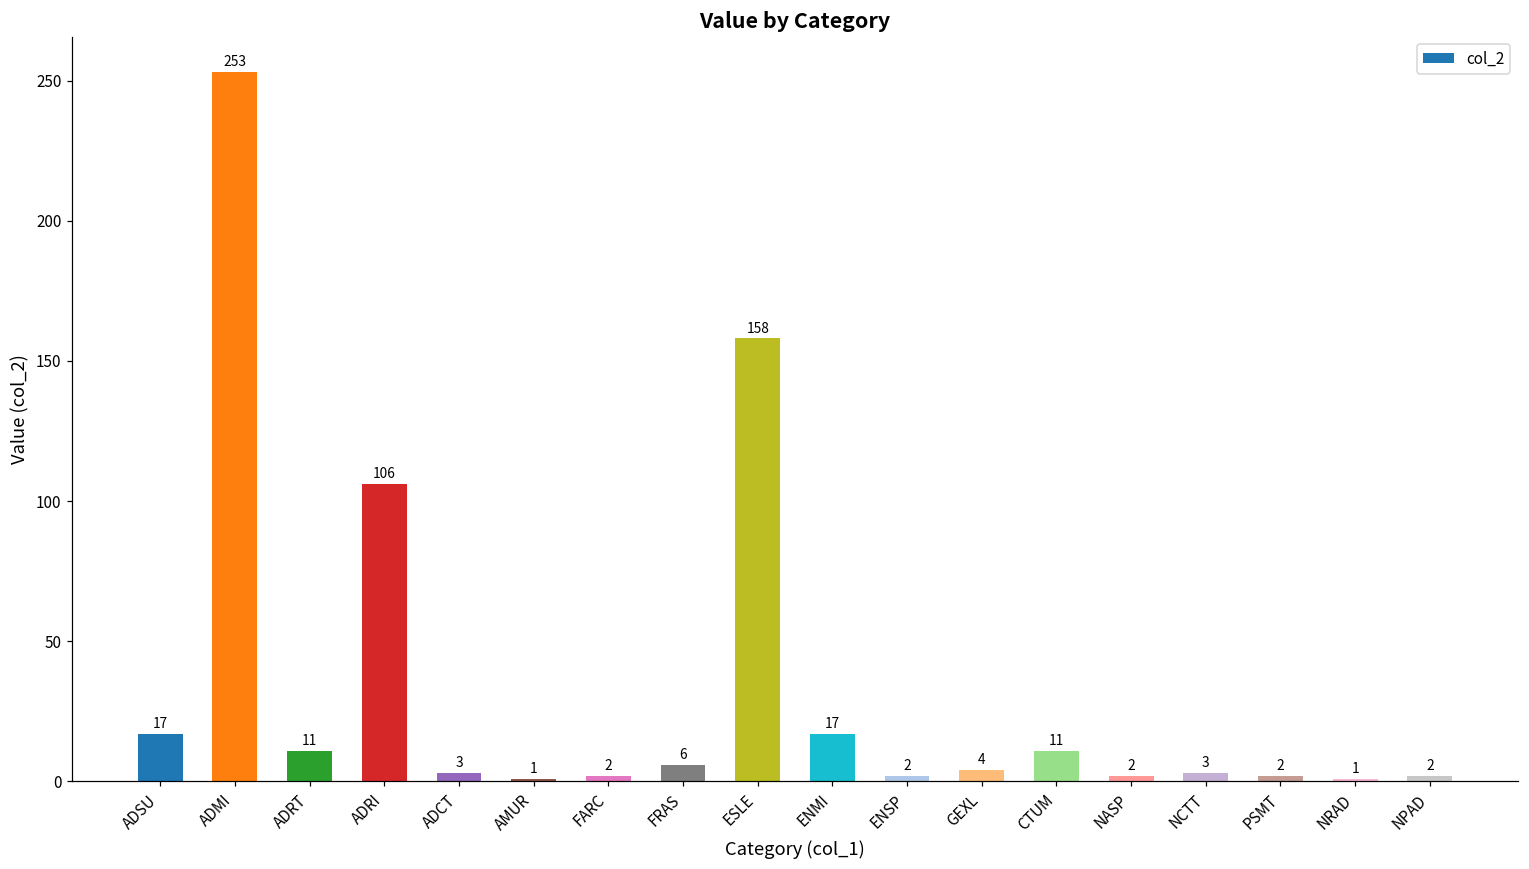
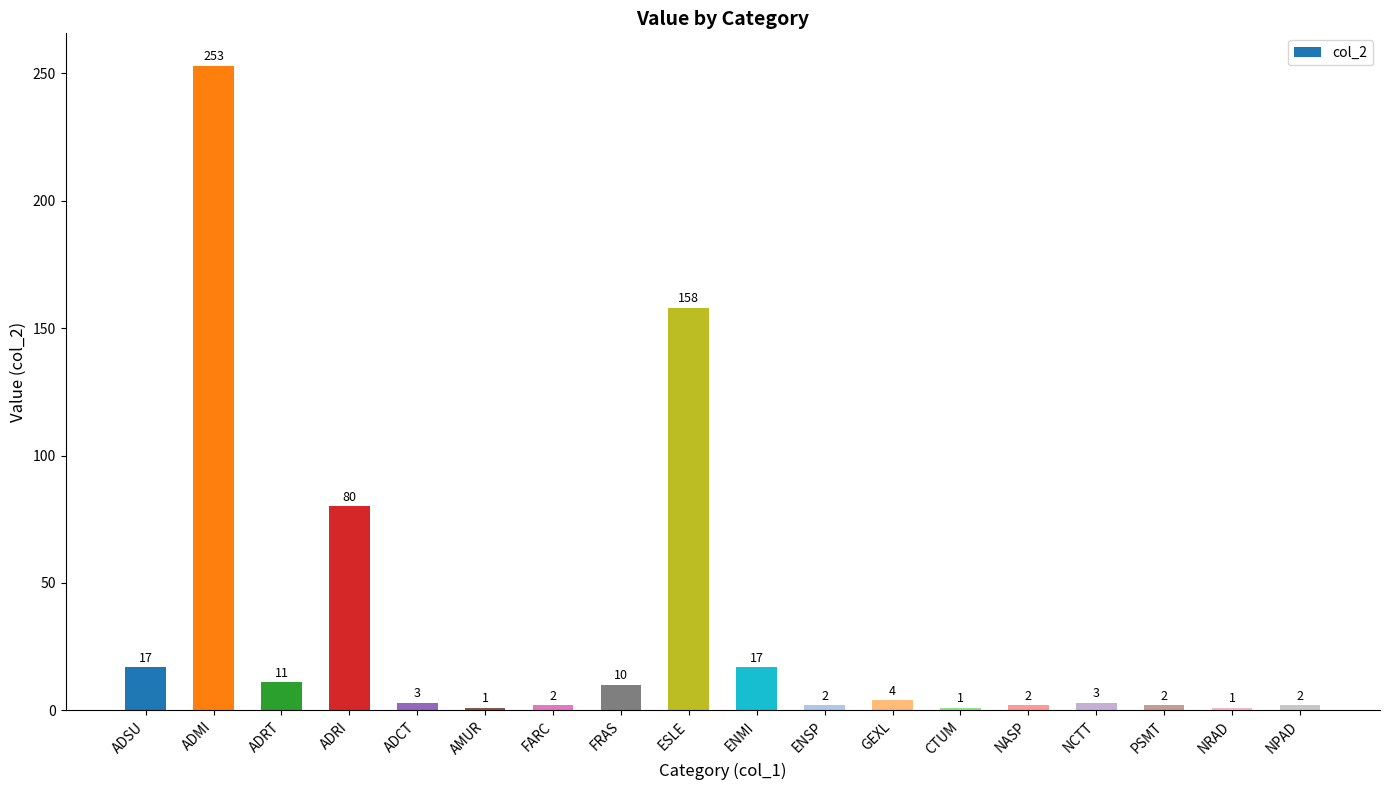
  {
    "ADSU": 17,
    "ADMI": 253,
    "ADRT": 11,
-   "ADRI": 106,
+   "ADRI": 80,
    "ADCT": 3,
    "AMUR": 1,
    "FARC": 2,
-   "FRAS": 6,
+   "FRAS": 10,
    "ESLE": 158,
    "ENMI": 17,
    "ENSP": 2,
    "GEXL": 4,
-   "CTUM": 11,
+   "CTUM": 1,
    "NASP": 2,
    "NCTT": 3,
    "PSMT": 2,
    "NRAD": 1,
    "NPAD": 2
  }
